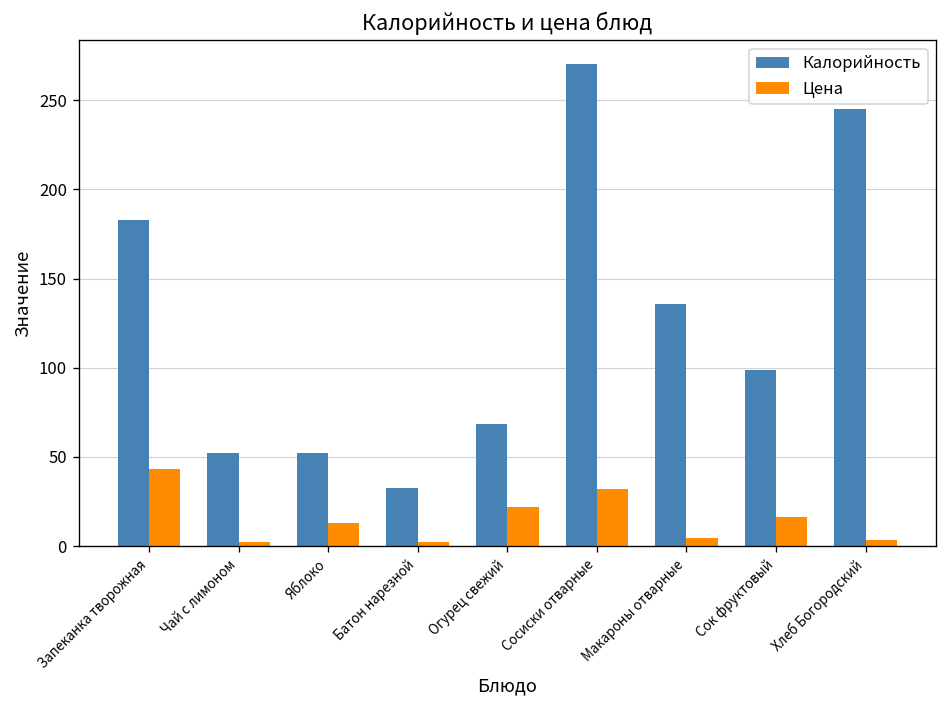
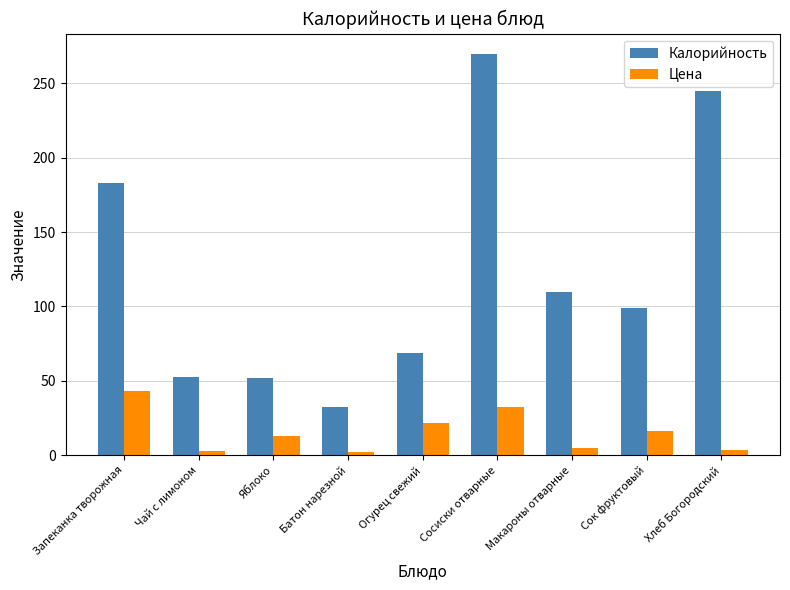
  {
    "Калорийность": {
      "Запеканка творожная": 183,
      "Чай с лимоном": 53,
      "Яблоко": 52,
      "Батон нарезной": 33,
      "Огурец свежий": 69,
      "Сосиски отварные": 270,
-     "Макароны отварные": 136,
+     "Макароны отварные": 110,
      "Сок фруктовый": 99,
      "Хлеб Богородский": 245
    },
    "Цена": {
      "Запеканка творожная": 43,
      "Чай с лимоном": 3,
      "Яблоко": 13,
      "Батон нарезной": 2,
      "Огурец свежий": 22,
      "Сосиски отварные": 32,
      "Макароны отварные": 5,
      "Сок фруктовый": 17,
      "Хлеб Богородский": 4
    }
  }
